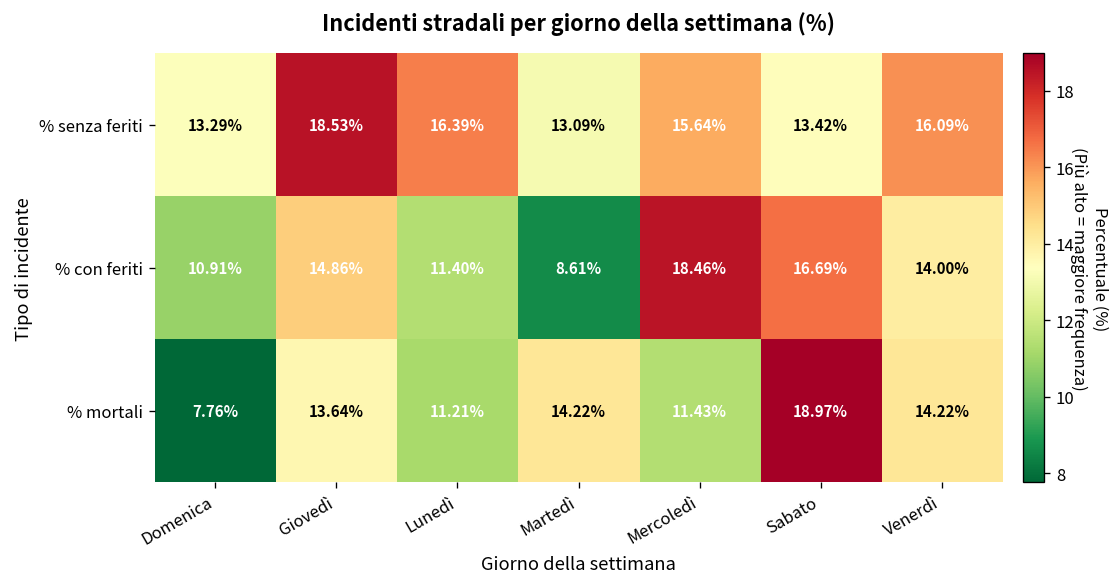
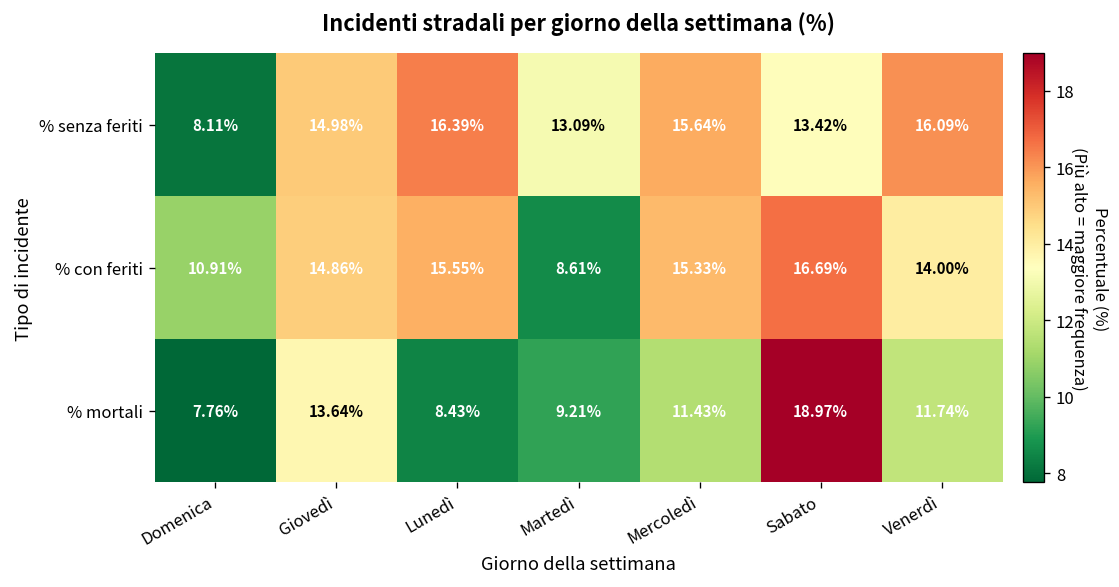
  {
    "% senza feriti": {
-     "Domenica": "13.29%",
-     "Giovedì": "18.53%",
+     "Domenica": "8.11%",
+     "Giovedì": "14.98%",
      "Lunedì": "16.39%",
      "Martedì": "13.09%",
      "Mercoledì": "15.64%",
      "Sabato": "13.42%",
      "Venerdì": "16.09%"
    },
    "% con feriti": {
      "Domenica": "10.91%",
      "Giovedì": "14.86%",
-     "Lunedì": "11.40%",
+     "Lunedì": "15.55%",
      "Martedì": "8.61%",
-     "Mercoledì": "18.46%",
+     "Mercoledì": "15.33%",
      "Sabato": "16.69%",
      "Venerdì": "14.00%"
    },
    "% mortali": {
      "Domenica": "7.76%",
      "Giovedì": "13.64%",
-     "Lunedì": "11.21%",
-     "Martedì": "14.22%",
+     "Lunedì": "8.43%",
+     "Martedì": "9.21%",
      "Mercoledì": "11.43%",
      "Sabato": "18.97%",
-     "Venerdì": "14.22%"
+     "Venerdì": "11.74%"
    }
  }
